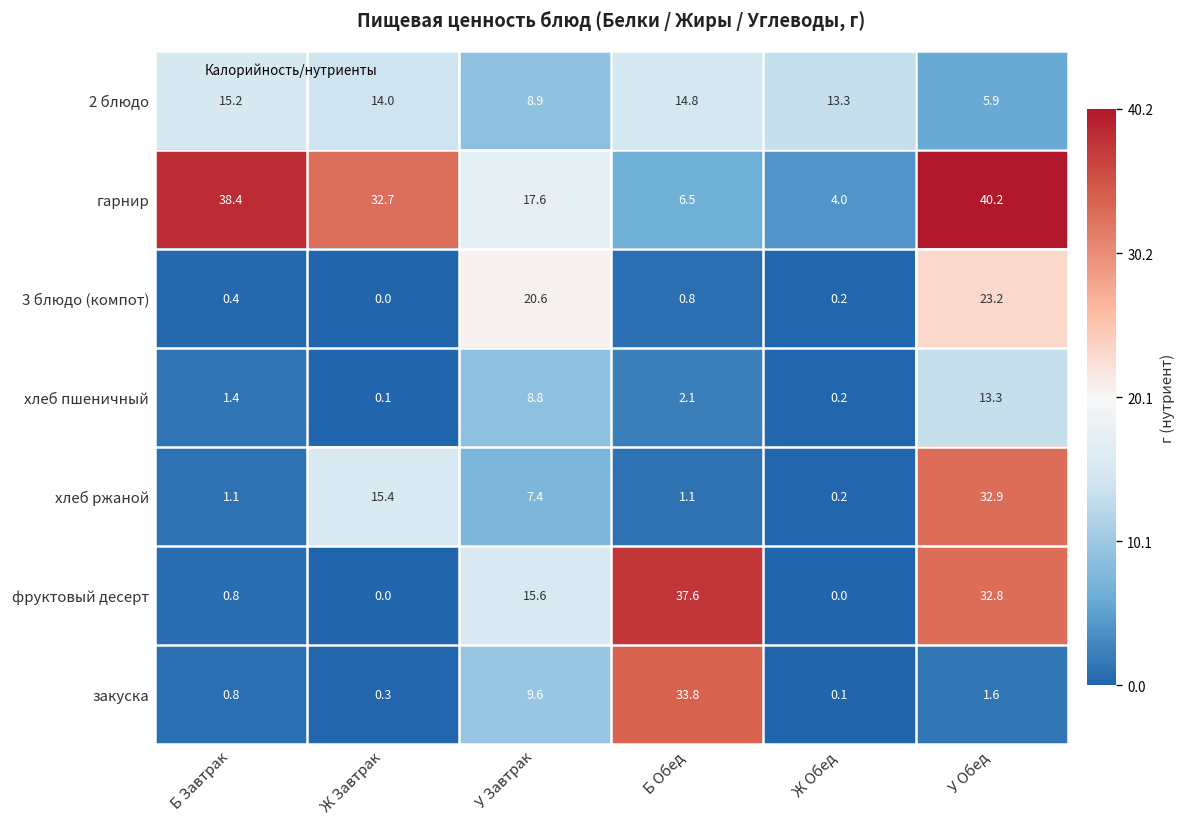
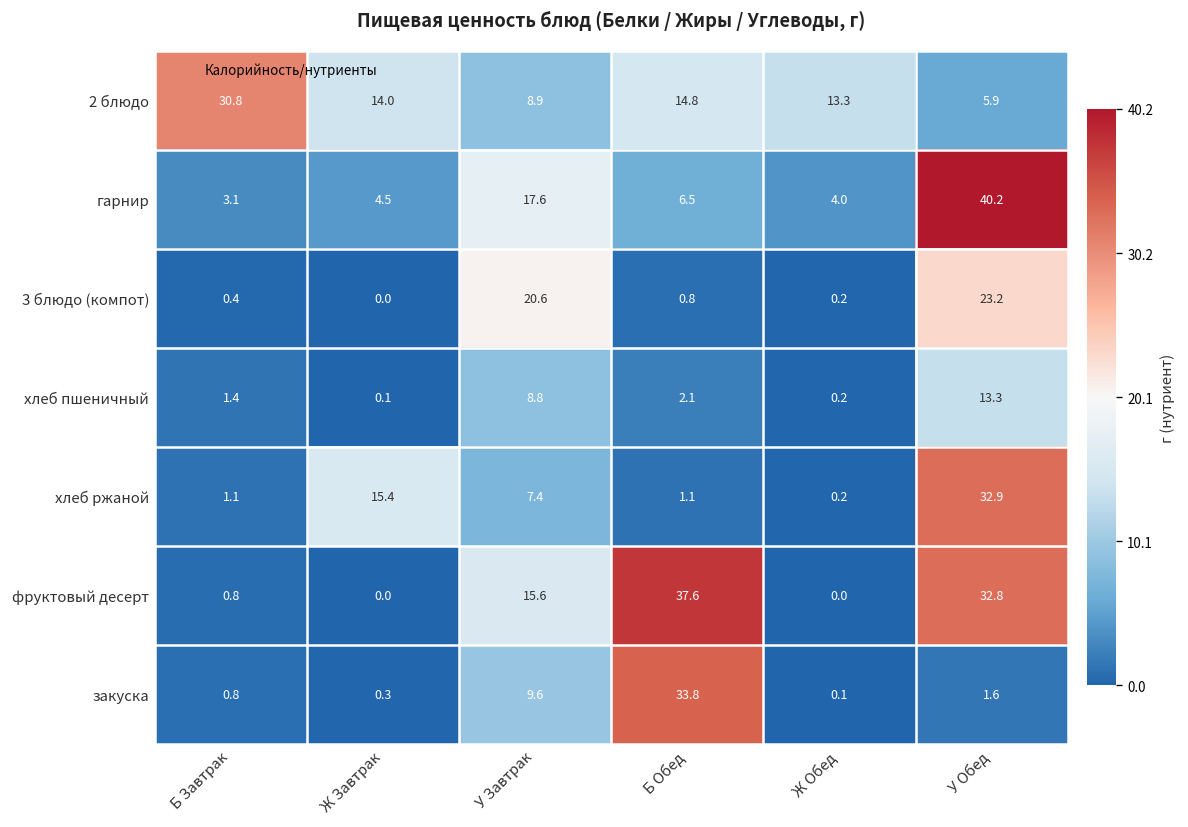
  {
    "2 блюдо": {
-     "Б Завтрак": 15.2,
+     "Б Завтрак": 30.8,
      "Ж Завтрак": 14.0,
      "У Завтрак": 8.9,
      "Б Обед": 14.8,
      "Ж Обед": 13.3,
      "У Обед": 5.9
    },
    "гарнир": {
-     "Б Завтрак": 38.4,
-     "Ж Завтрак": 32.7,
+     "Б Завтрак": 3.1,
+     "Ж Завтрак": 4.5,
      "У Завтрак": 17.6,
      "Б Обед": 6.5,
      "Ж Обед": 4.0,
      "У Обед": 40.2
    },
    "3 блюдо (компот)": {
      "Б Завтрак": 0.4,
      "Ж Завтрак": 0.0,
      "У Завтрак": 20.6,
      "Б Обед": 0.8,
      "Ж Обед": 0.2,
      "У Обед": 23.2
    },
    "хлеб пшеничный": {
      "Б Завтрак": 1.4,
      "Ж Завтрак": 0.1,
      "У Завтрак": 8.8,
      "Б Обед": 2.1,
      "Ж Обед": 0.2,
      "У Обед": 13.3
    },
    "хлеб ржаной": {
      "Б Завтрак": 1.1,
      "Ж Завтрак": 15.4,
      "У Завтрак": 7.4,
      "Б Обед": 1.1,
      "Ж Обед": 0.2,
      "У Обед": 32.9
    },
    "фруктовый десерт": {
      "Б Завтрак": 0.8,
      "Ж Завтрак": 0.0,
      "У Завтрак": 15.6,
      "Б Обед": 37.6,
      "Ж Обед": 0.0,
      "У Обед": 32.8
    },
    "закуска": {
      "Б Завтрак": 0.8,
      "Ж Завтрак": 0.3,
      "У Завтрак": 9.6,
      "Б Обед": 33.8,
      "Ж Обед": 0.1,
      "У Обед": 1.6
    }
  }
